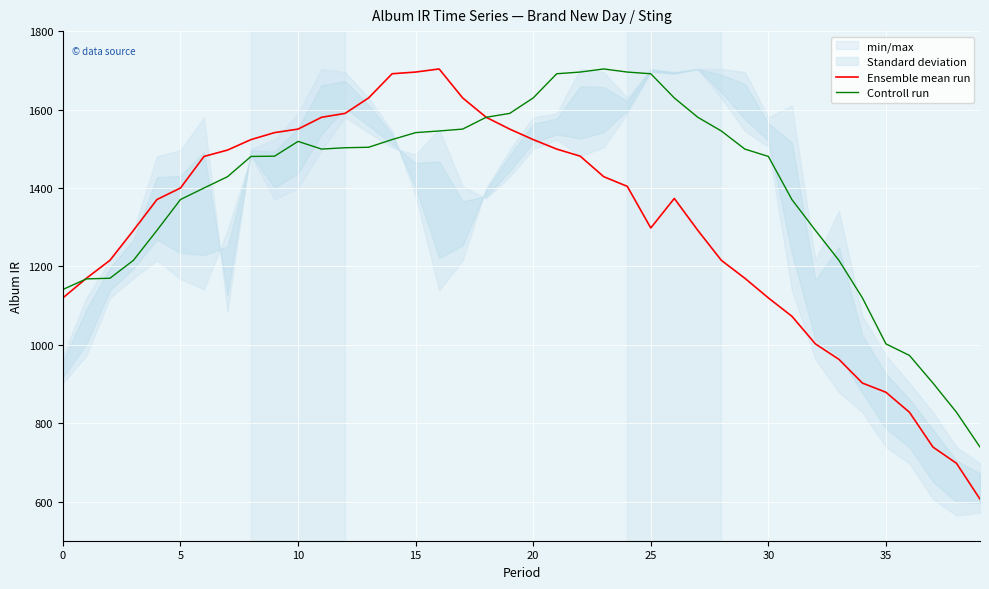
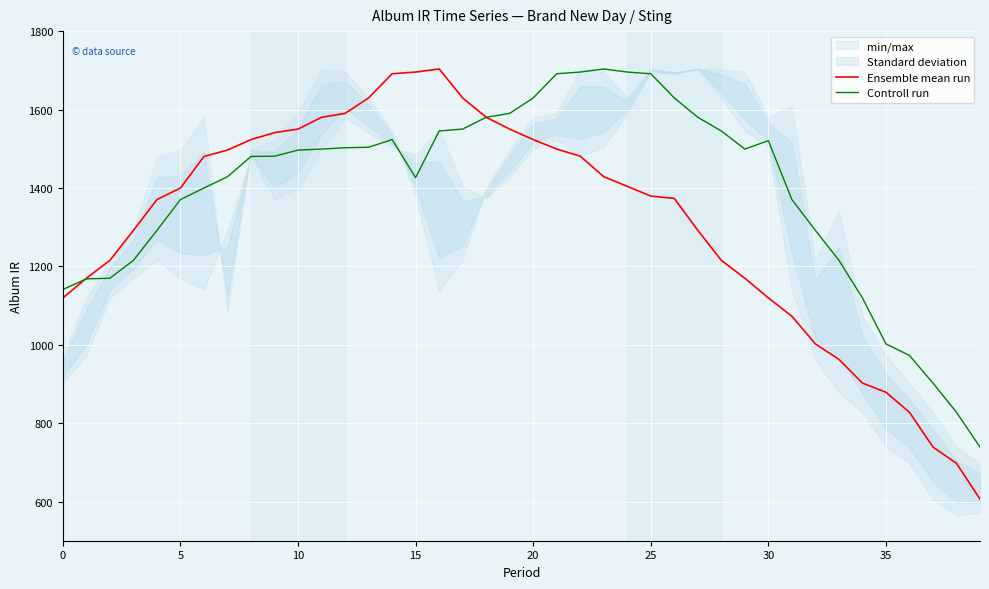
  {
    "Ensemble mean run": {
      "0": 1120,
      "5": 1400,
      "15": 1700,
      "20": 1520,
-     "25": 1300,
+     "25": 1380,
      "30": 1120,
      "35": 880
    },
    "Controll run": {
      "0": 1140,
      "5": 1370,
-     "10": 1520,
-     "15": 1540,
+     "10": 1500,
+     "15": 1430,
      "20": 1630,
      "25": 1690,
-     "30": 1480,
+     "30": 1520,
      "35": 1000
    }
  }
